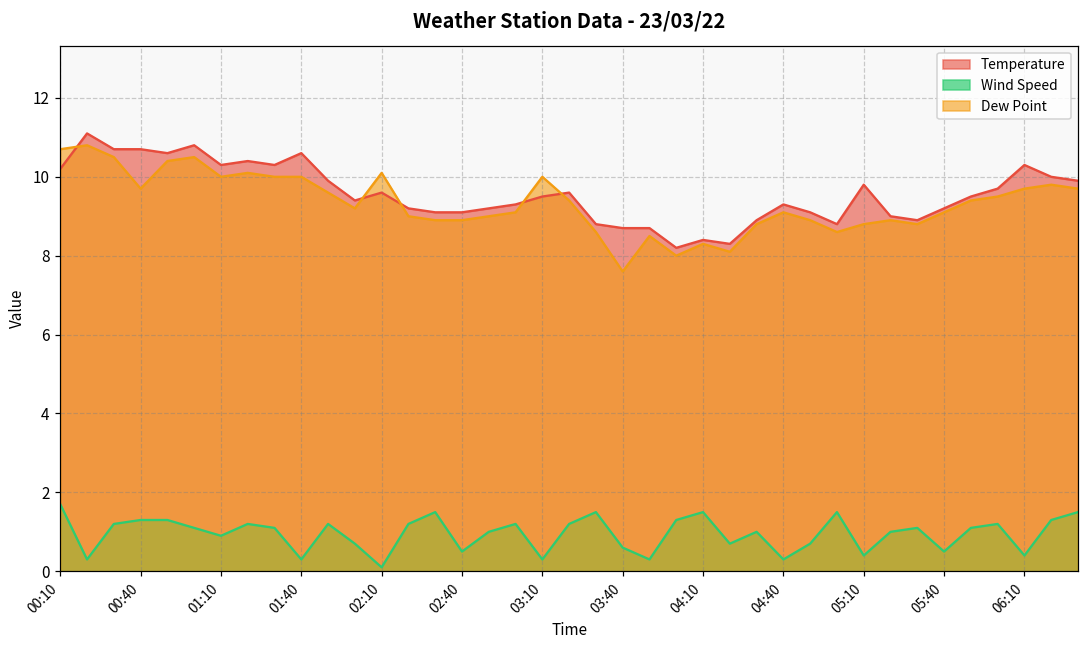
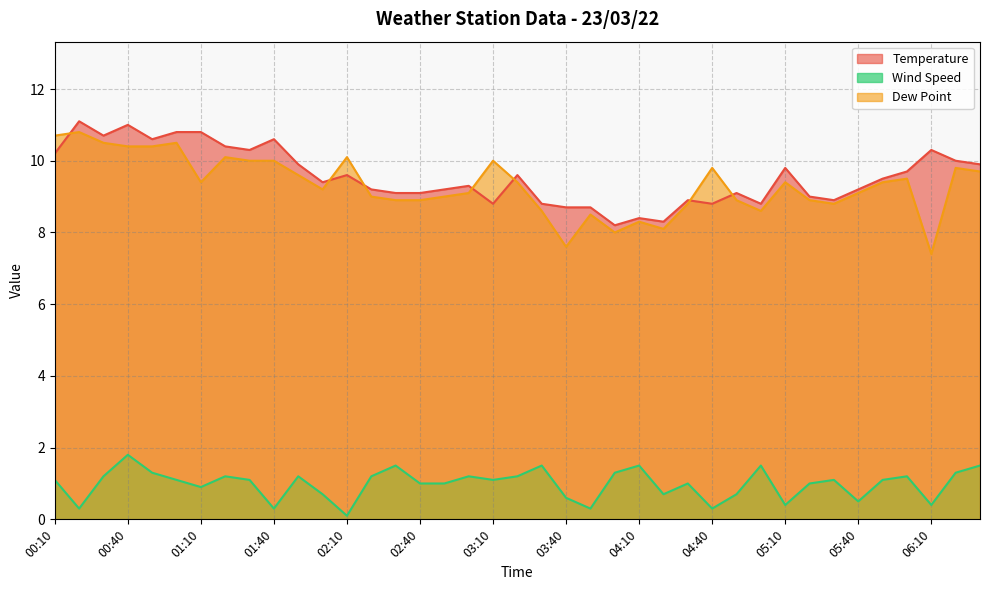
  {
    "Temperature": {
      "00:10": 10.2,
-     "00:40": 10.7,
-     "01:10": 10.3,
+     "00:40": 11.0,
+     "01:10": 10.8,
      "01:40": 10.6,
      "02:10": 9.6,
      "02:40": 9.1,
-     "03:10": 9.5,
+     "03:10": 8.8,
      "03:40": 8.7,
      "04:10": 8.4,
-     "04:40": 9.3,
+     "04:40": 8.8,
      "05:10": 9.8,
      "05:40": 9.2,
      "06:10": 10.3
    },
    "Wind Speed": {
-     "00:10": 1.7,
-     "00:40": 1.3,
+     "00:10": 1.1,
+     "00:40": 1.8,
      "01:10": 0.9,
      "01:40": 0.3,
      "02:10": 0.1,
-     "02:40": 0.5,
-     "03:10": 0.3,
+     "02:40": 1.0,
+     "03:10": 1.1,
      "03:40": 0.6,
      "04:10": 1.5,
      "04:40": 0.3,
      "05:10": 0.4,
      "05:40": 0.5,
      "06:10": 0.4
    },
    "Dew Point": {
      "00:10": 10.7,
-     "00:40": 9.7,
-     "01:10": 10.0,
+     "00:40": 10.4,
+     "01:10": 9.4,
      "01:40": 10.0,
      "02:10": 10.1,
      "02:40": 8.9,
      "03:10": 10.0,
      "03:40": 7.6,
      "04:10": 8.3,
-     "04:40": 9.1,
-     "05:10": 8.8,
+     "04:40": 9.8,
+     "05:10": 9.4,
      "05:40": 9.1,
-     "06:10": 9.7
+     "06:10": 7.4
    }
  }
